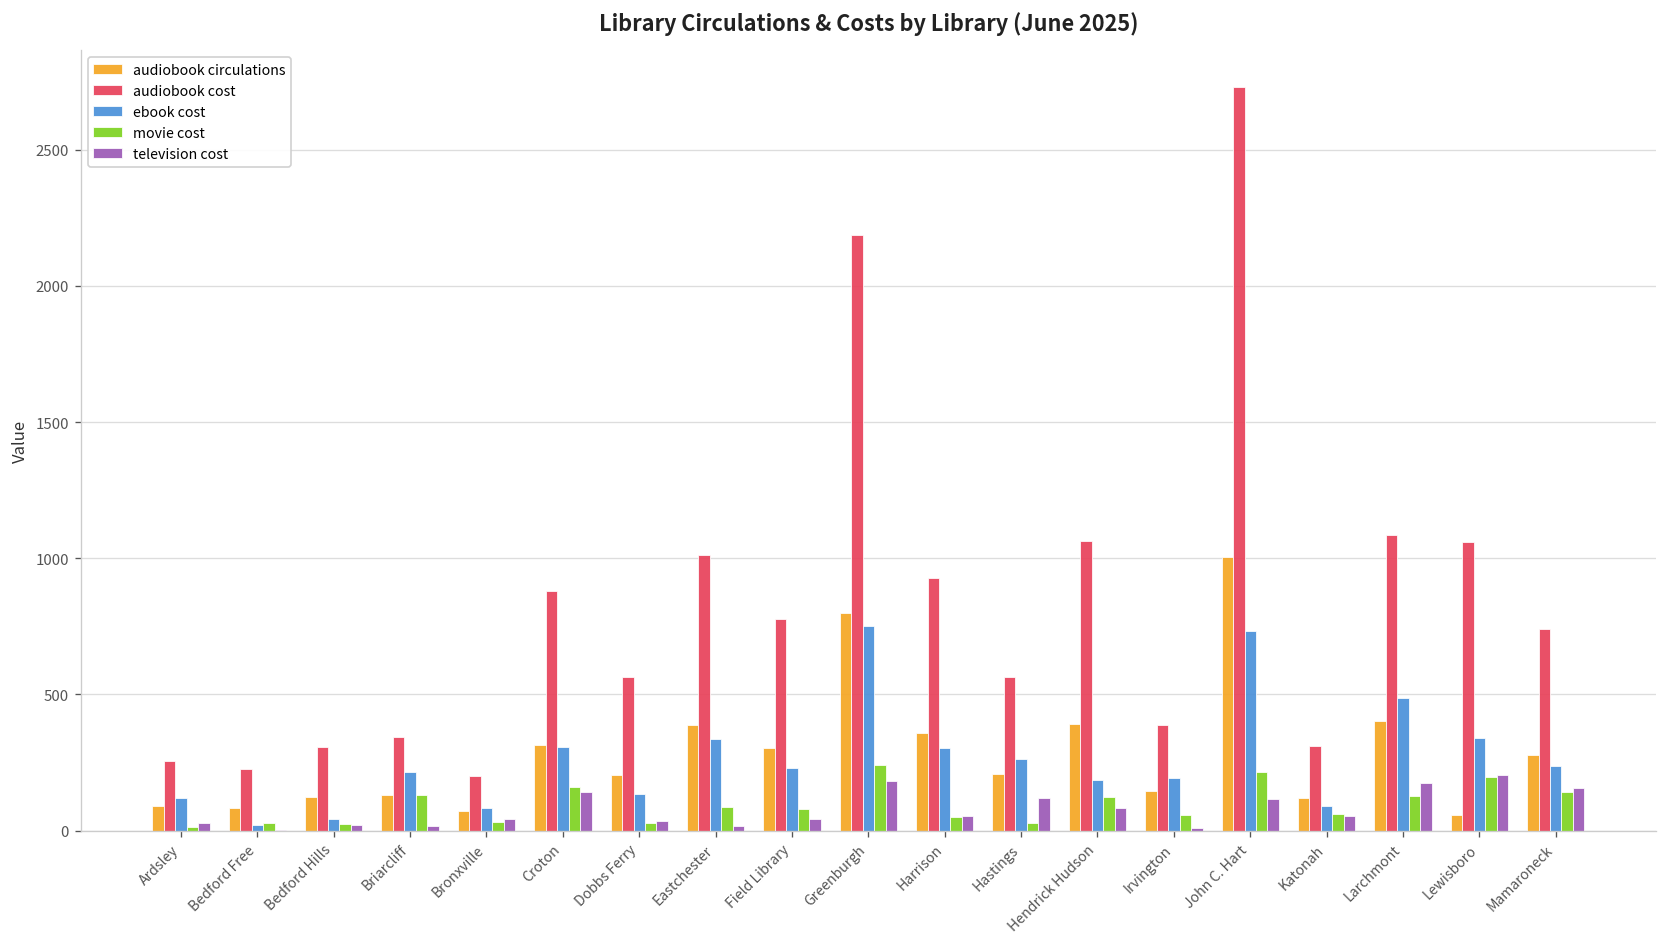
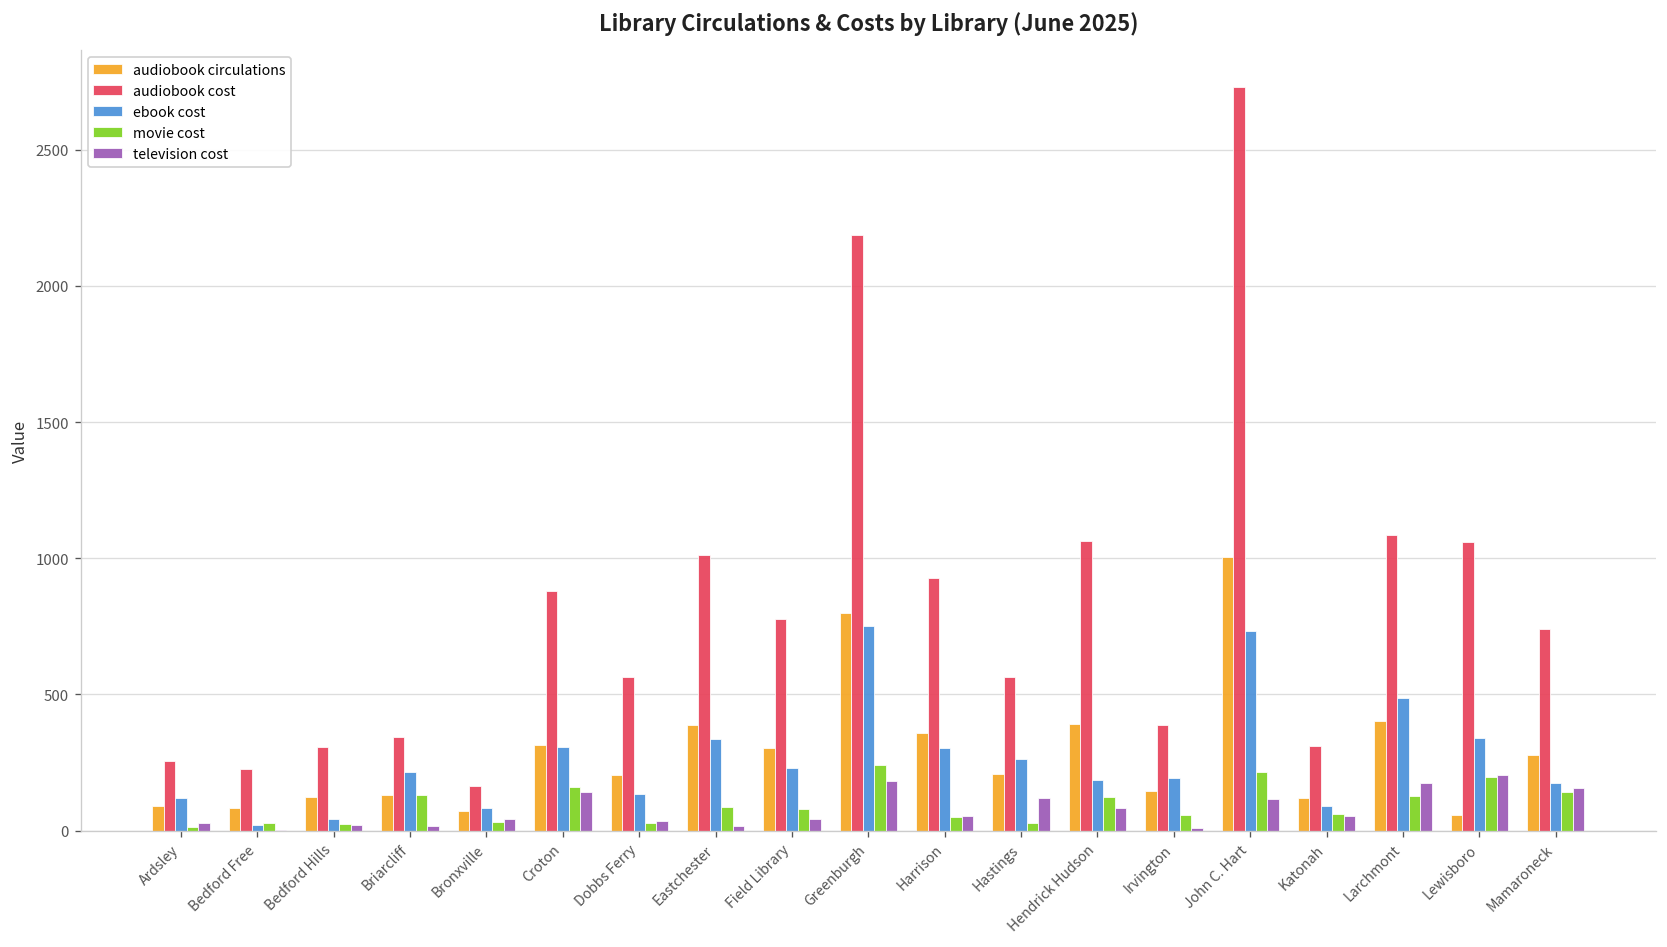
  {
    "audiobook circulations": {
      "Ardsley": 90,
      "Bedford Free": 80,
      "Bedford Hills": 120,
      "Briarcliff": 130,
      "Bronxville": 70,
      "Croton": 320,
      "Dobbs Ferry": 210,
      "Eastchester": 390,
      "Field Library": 310,
      "Greenburgh": 800,
      "Harrison": 360,
      "Hastings": 210,
      "Hendrick Hudson": 390,
      "Irvington": 140,
      "John C. Hart": 1010,
      "Katonah": 120,
      "Larchmont": 400,
      "Lewisboro": 60,
      "Mamaroneck": 280
    },
    "audiobook cost": {
      "Ardsley": 260,
      "Bedford Free": 230,
      "Bedford Hills": 310,
      "Briarcliff": 340,
-     "Bronxville": 200,
+     "Bronxville": 170,
      "Croton": 880,
      "Dobbs Ferry": 570,
      "Eastchester": 1010,
      "Field Library": 780,
      "Greenburgh": 2190,
      "Harrison": 930,
      "Hastings": 560,
      "Hendrick Hudson": 1060,
      "Irvington": 390,
      "John C. Hart": 2730,
      "Katonah": 310,
      "Larchmont": 1090,
      "Lewisboro": 1060,
      "Mamaroneck": 740
    },
    "ebook cost": {
      "Ardsley": 120,
      "Bedford Free": 20,
      "Bedford Hills": 40,
      "Briarcliff": 210,
      "Bronxville": 80,
      "Croton": 310,
      "Dobbs Ferry": 130,
      "Eastchester": 340,
      "Field Library": 230,
      "Greenburgh": 750,
      "Harrison": 300,
      "Hastings": 260,
      "Hendrick Hudson": 180,
      "Irvington": 190,
      "John C. Hart": 730,
      "Katonah": 90,
      "Larchmont": 490,
      "Lewisboro": 340,
-     "Mamaroneck": 240
+     "Mamaroneck": 170
    },
    "movie cost": {
      "Ardsley": 10,
      "Bedford Free": 30,
      "Bedford Hills": 30,
      "Briarcliff": 130,
      "Bronxville": 30,
      "Croton": 160,
      "Dobbs Ferry": 30,
      "Eastchester": 90,
      "Field Library": 80,
      "Greenburgh": 240,
      "Harrison": 50,
      "Hastings": 30,
      "Hendrick Hudson": 130,
      "Irvington": 60,
      "John C. Hart": 220,
      "Katonah": 60,
      "Larchmont": 130,
      "Lewisboro": 200,
      "Mamaroneck": 140
    },
    "television cost": {
      "Ardsley": 30,
      "Bedford Hills": 20,
      "Briarcliff": 20,
      "Bronxville": 40,
      "Croton": 140,
      "Dobbs Ferry": 30,
      "Eastchester": 20,
      "Field Library": 40,
      "Greenburgh": 180,
      "Harrison": 50,
      "Hastings": 120,
      "Hendrick Hudson": 80,
      "John C. Hart": 110,
      "Katonah": 50,
      "Larchmont": 170,
      "Lewisboro": 210,
      "Mamaroneck": 160
    }
  }
